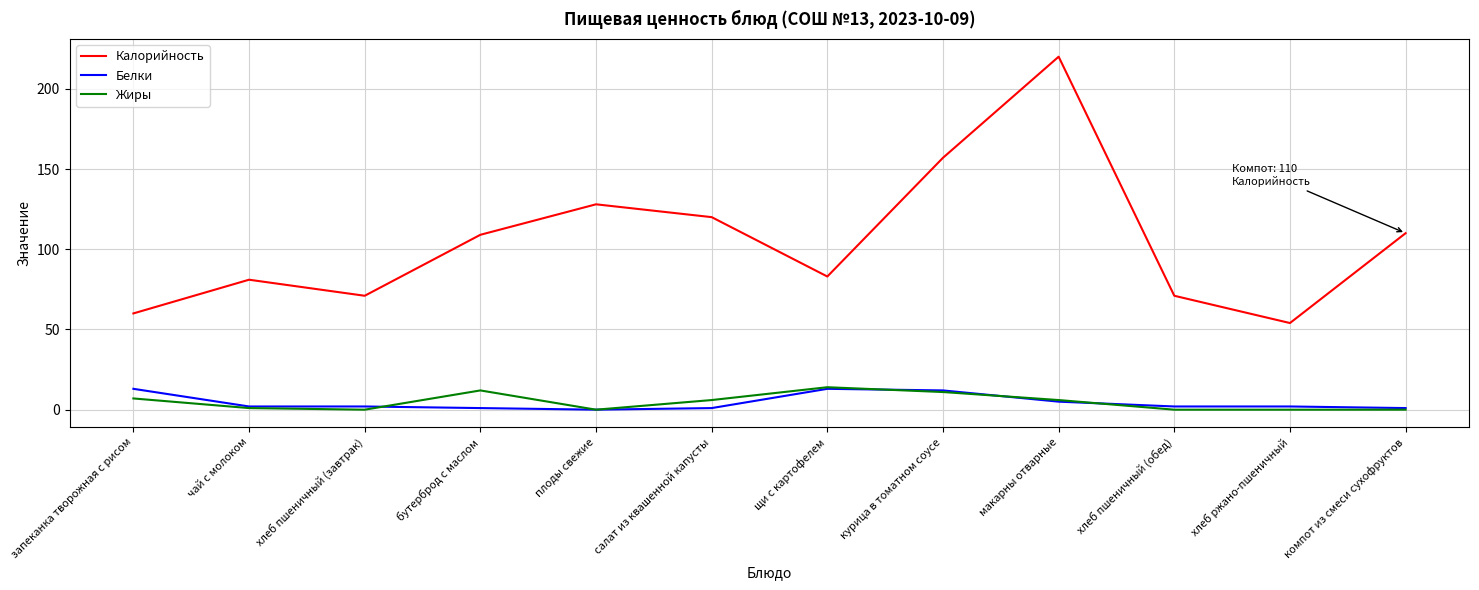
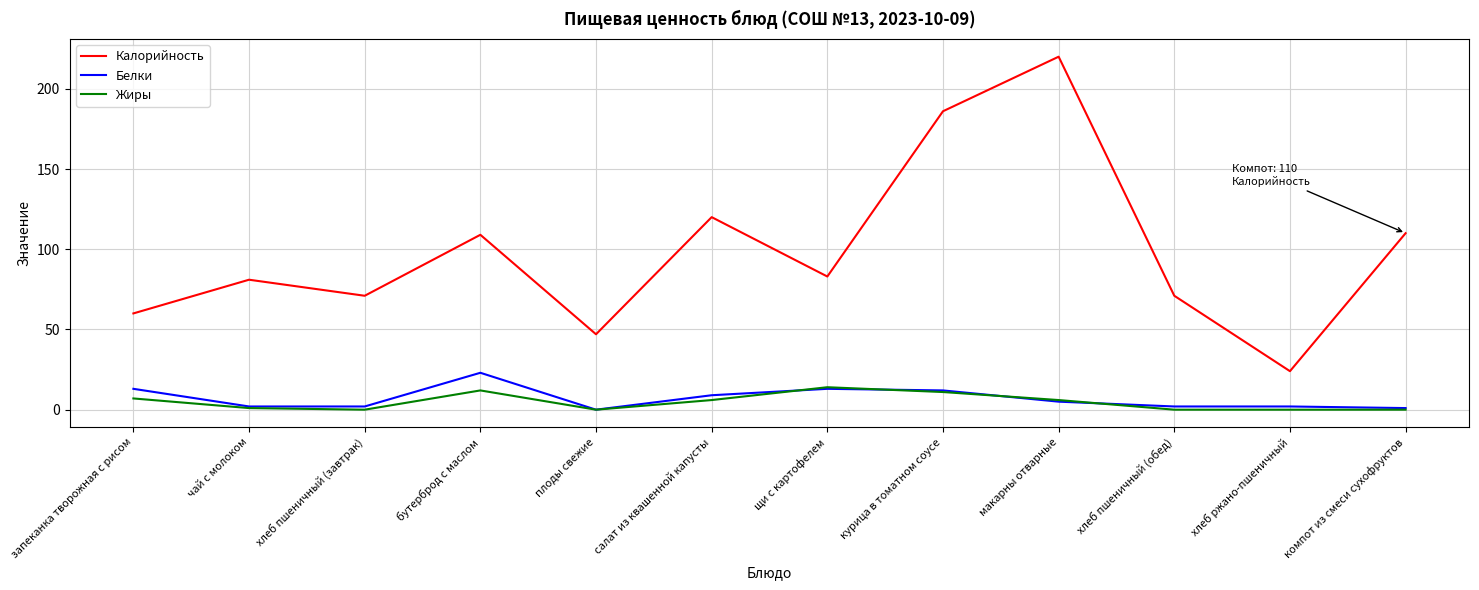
  {
    "Калорийность": {
      "запеканка творожная с рисом": 60,
      "чай с молоком": 81,
      "хлеб пшеничный (завтрак)": 71,
      "бутерброд с маслом": 109,
-     "плоды свежие": 128,
+     "плоды свежие": 47,
      "салат из квашенной капусты": 120,
      "щи с картофелем": 83,
-     "курица в томатном соусе": 157,
+     "курица в томатном соусе": 186,
      "макарны отварные": 220,
      "хлеб пшеничный (обед)": 71,
-     "хлеб ржано-пшеничный": 54
+     "хлеб ржано-пшеничный": 24
    },
    "Белки": {
      "запеканка творожная с рисом": 13,
      "хлеб пшеничный (завтрак)": 2,
-     "бутерброд с маслом": 1,
-     "салат из квашенной капусты": 1,
+     "бутерброд с маслом": 23,
+     "салат из квашенной капусты": 9,
      "хлеб пшеничный (обед)": 2,
      "хлеб ржано-пшеничный": 2
    },
    "Жиры": {
      "запеканка творожная с рисом": 7,
      "хлеб пшеничный (завтрак)": 0,
      "бутерброд с маслом": 12,
      "салат из квашенной капусты": 6,
      "хлеб пшеничный (обед)": 0,
      "хлеб ржано-пшеничный": 0
    }
  }
